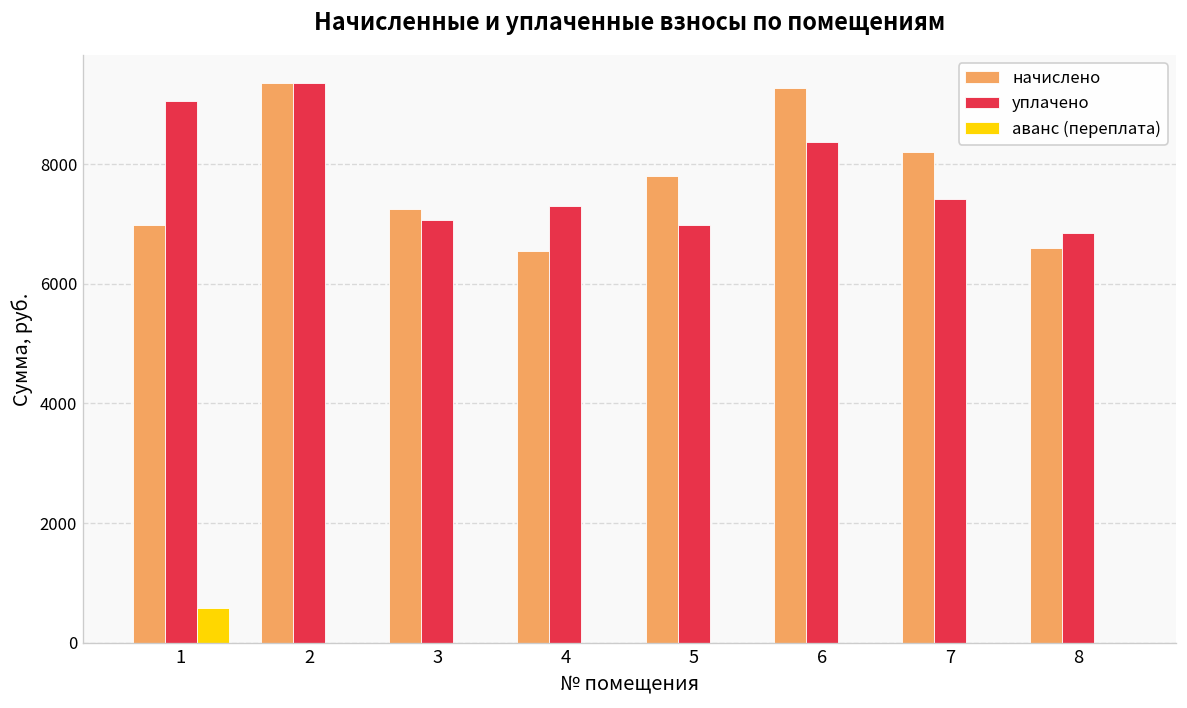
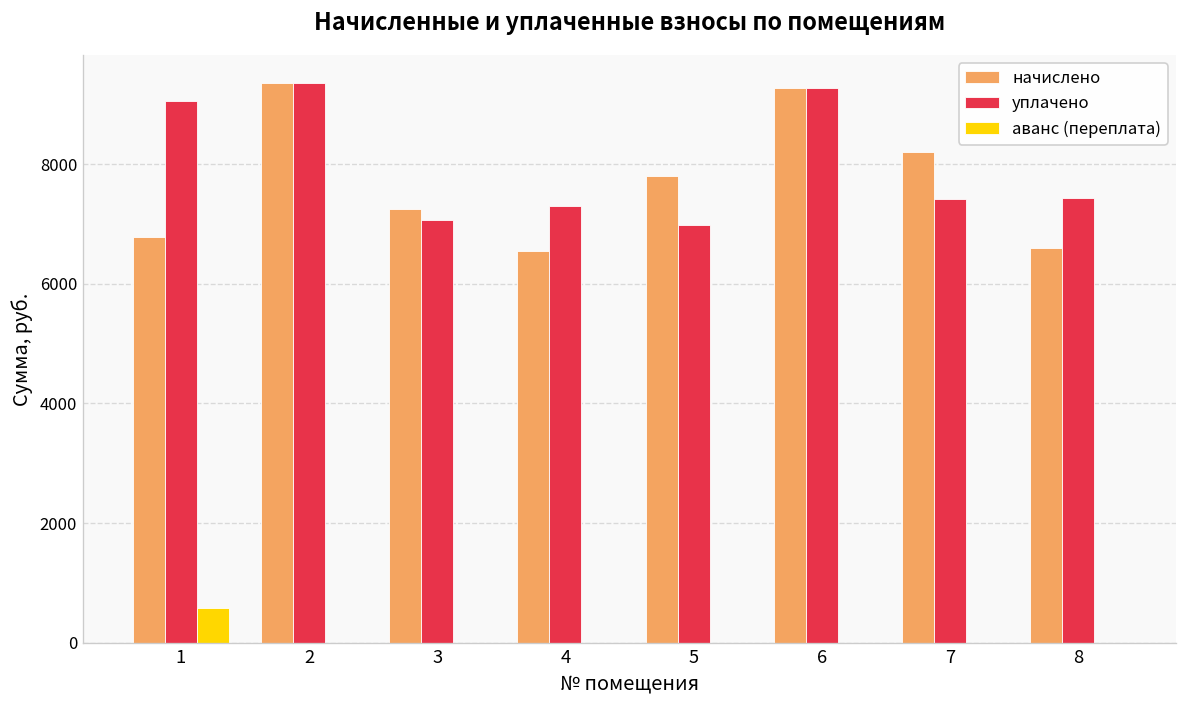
  {
    "начислено": {
-     "1": 7000,
+     "1": 6800,
      "2": 9400,
      "3": 7300,
      "4": 6600,
      "5": 7800,
      "6": 9300,
      "7": 8200,
      "8": 6600
    },
    "уплачено": {
      "1": 9100,
      "2": 9400,
      "3": 7100,
      "4": 7300,
      "5": 7000,
-     "6": 8400,
+     "6": 9300,
      "7": 7400,
-     "8": 6900
+     "8": 7400
    },
    "аванс (переплата)": {
      "1": 600,
      "2": 0,
      "3": 0,
      "4": 0,
      "5": 0,
      "6": 0,
      "7": 0,
      "8": 0
    }
  }
